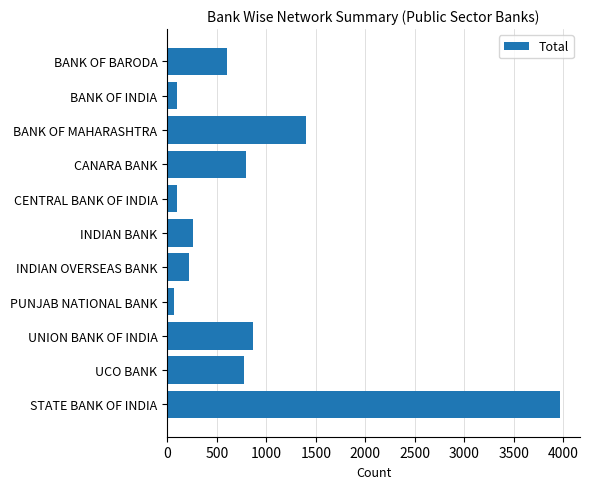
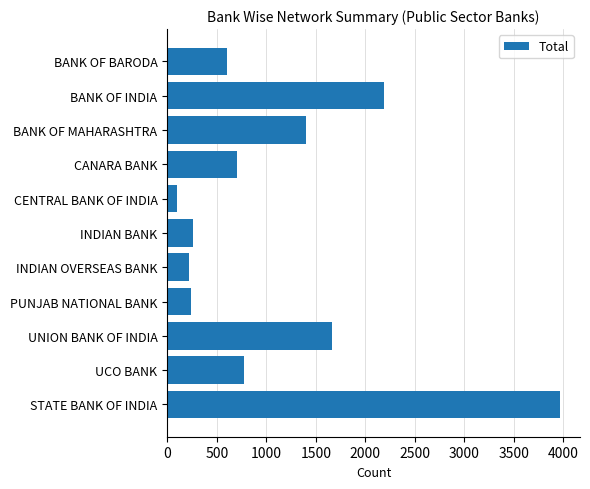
  {
    "BANK OF BARODA": 600,
-   "BANK OF INDIA": 100,
+   "BANK OF INDIA": 2200,
    "BANK OF MAHARASHTRA": 1400,
-   "CANARA BANK": 800,
+   "CANARA BANK": 700,
    "CENTRAL BANK OF INDIA": 100,
    "INDIAN BANK": 300,
    "INDIAN OVERSEAS BANK": 200,
-   "PUNJAB NATIONAL BANK": 100,
-   "UNION BANK OF INDIA": 900,
+   "PUNJAB NATIONAL BANK": 200,
+   "UNION BANK OF INDIA": 1700,
    "UCO BANK": 800,
    "STATE BANK OF INDIA": 4000
  }
